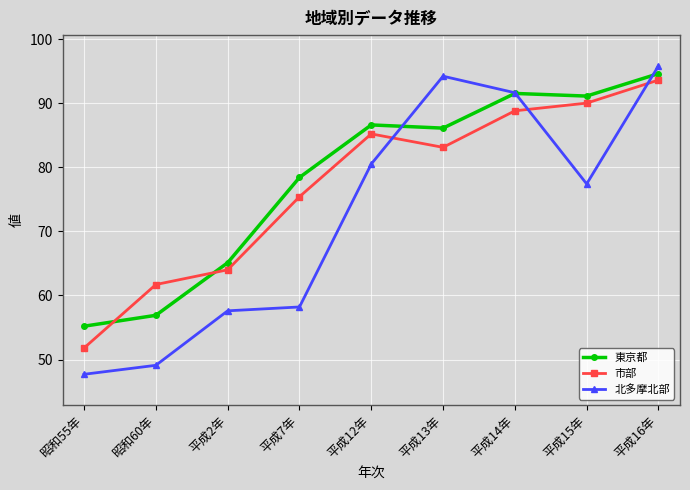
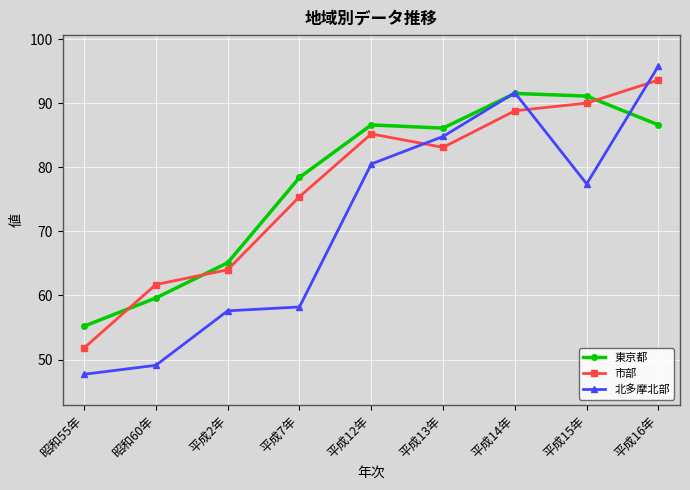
  {
    "東京都": {
      "昭和55年": 55,
-     "昭和60年": 57,
+     "昭和60年": 60,
      "平成2年": 65,
      "平成7年": 78,
      "平成12年": 87,
      "平成13年": 86,
      "平成15年": 91,
-     "平成16年": 95
+     "平成16年": 87
    },
    "市部": {
      "昭和55年": 52,
      "昭和60年": 62,
      "平成2年": 64,
      "平成7年": 75,
      "平成12年": 85,
      "平成13年": 83,
      "平成14年": 89,
      "平成15年": 90,
      "平成16年": 94
    },
    "北多摩北部": {
      "昭和55年": 48,
      "昭和60年": 49,
      "平成2年": 58,
      "平成7年": 58,
      "平成12年": 81,
-     "平成13年": 94,
+     "平成13年": 85,
      "平成15年": 77,
      "平成16年": 96
    }
  }
